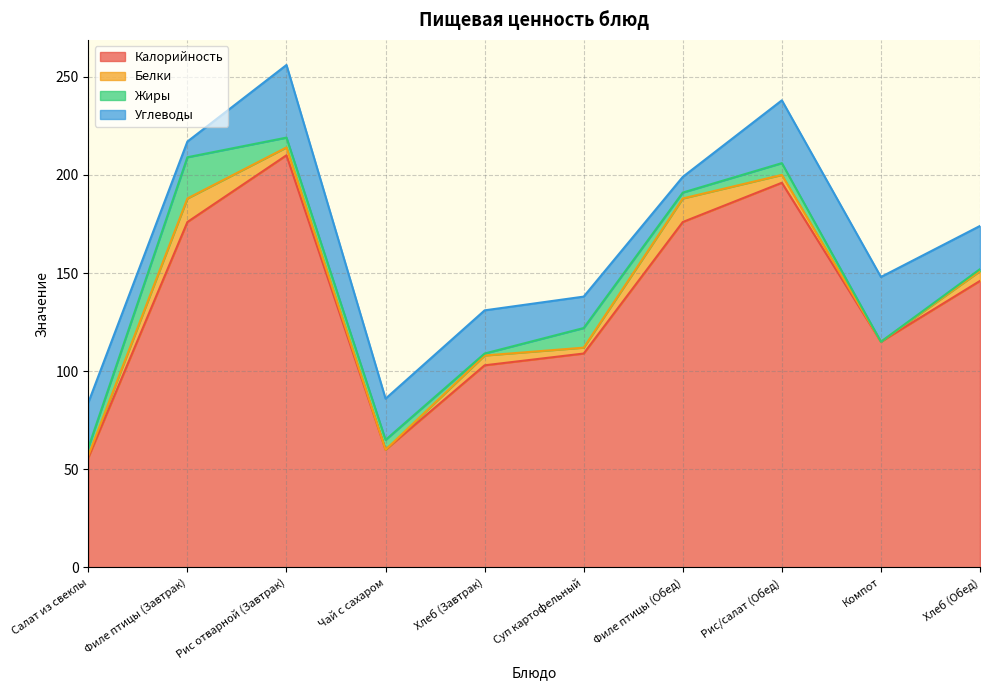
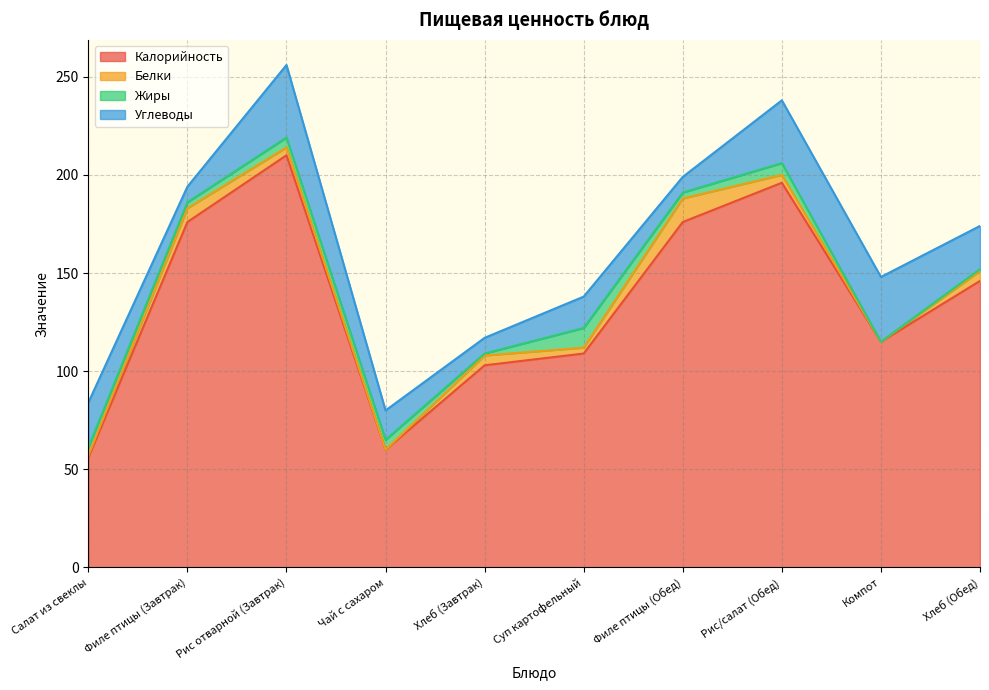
  {
    "Калорийность": {
      "Филе птицы (Завтрак)": 176,
      "Рис отварной (Завтрак)": 210,
      "Хлеб (Завтрак)": 103,
      "Суп картофельный": 109,
      "Филе птицы (Обед)": 176,
      "Рис/салат (Обед)": 196,
      "Хлеб (Обед)": 146
    },
    "Белки": {
-     "Филе птицы (Завтрак)": 12,
+     "Филе птицы (Завтрак)": 7,
      "Рис отварной (Завтрак)": 4,
      "Суп картофельный": 3,
      "Филе птицы (Обед)": 12,
      "Рис/салат (Обед)": 4
    },
    "Жиры": {
      "Салат из свеклы": 4,
-     "Филе птицы (Завтрак)": 21,
+     "Филе птицы (Завтрак)": 3,
      "Рис отварной (Завтрак)": 5,
      "Чай с сахаром": 5,
      "Суп картофельный": 10,
      "Филе птицы (Обед)": 3,
      "Рис/салат (Обед)": 6
    },
    "Углеводы": {
      "Салат из свеклы": 23,
      "Филе птицы (Завтрак)": 8,
      "Рис отварной (Завтрак)": 37,
-     "Чай с сахаром": 21,
-     "Хлеб (Завтрак)": 22,
+     "Чай с сахаром": 15,
+     "Хлеб (Завтрак)": 8,
      "Суп картофельный": 16,
      "Филе птицы (Обед)": 8,
      "Рис/салат (Обед)": 32,
      "Компот": 33,
      "Хлеб (Обед)": 22
    }
  }
